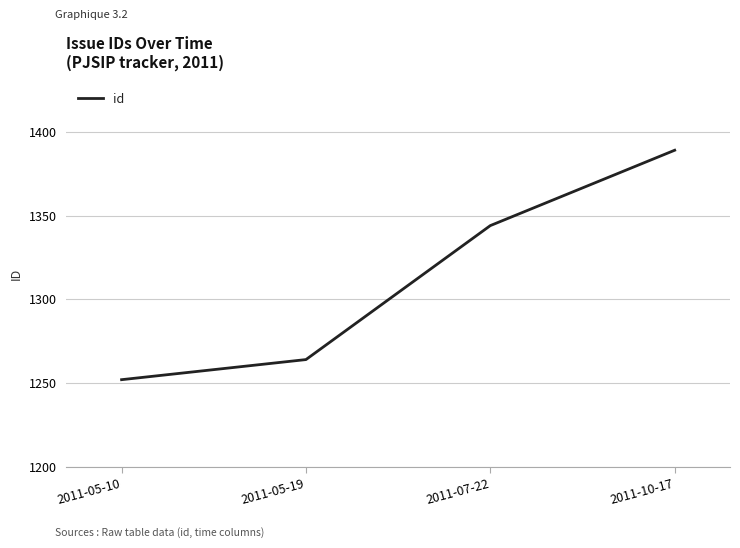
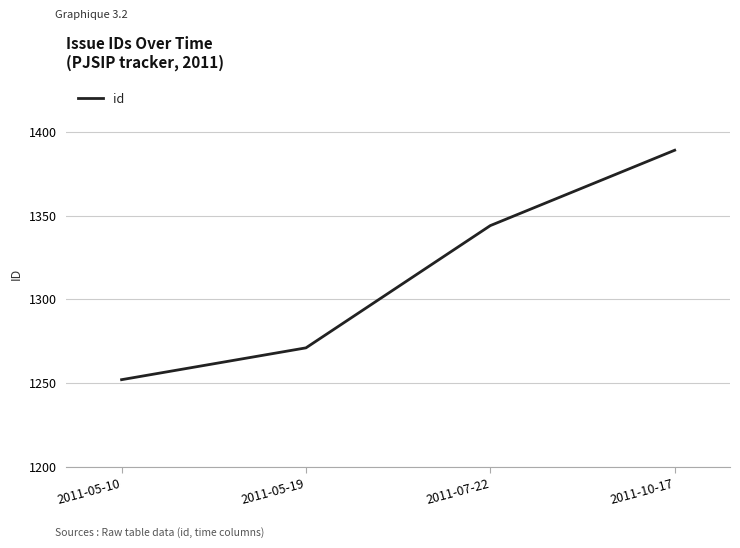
  {
    "2011-05-10": 1252,
-   "2011-05-19": 1264,
+   "2011-05-19": 1271,
    "2011-07-22": 1344,
    "2011-10-17": 1389
  }
